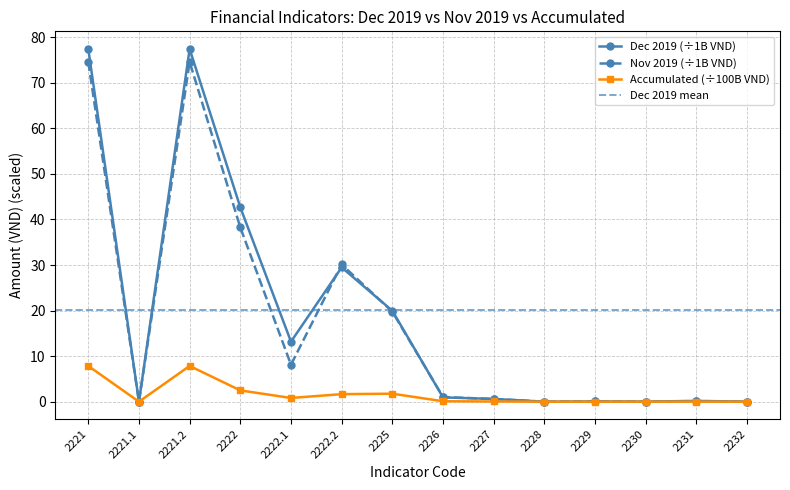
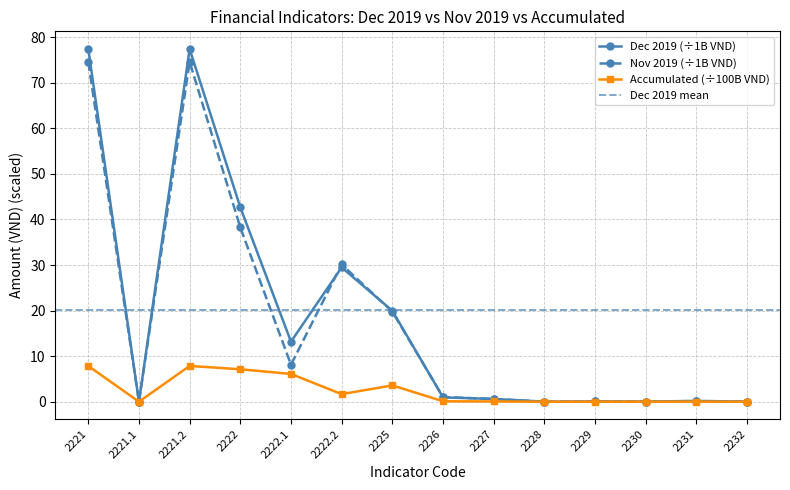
  {
    "Accumulated (÷100B VND)": {
      "2221": 8,
      "2221.2": 8,
-     "2222": 2,
-     "2222.1": 1,
+     "2222": 7,
+     "2222.1": 6,
      "2222.2": 2,
-     "2225": 2,
+     "2225": 4,
      "2226": 0
    }
  }
